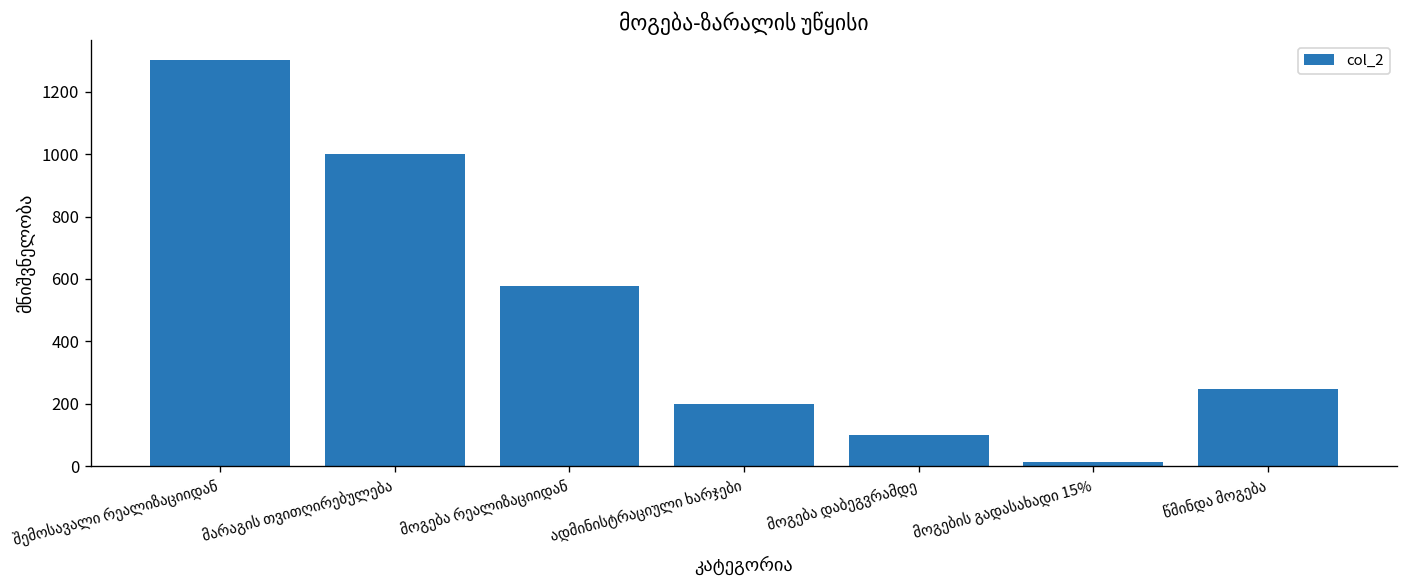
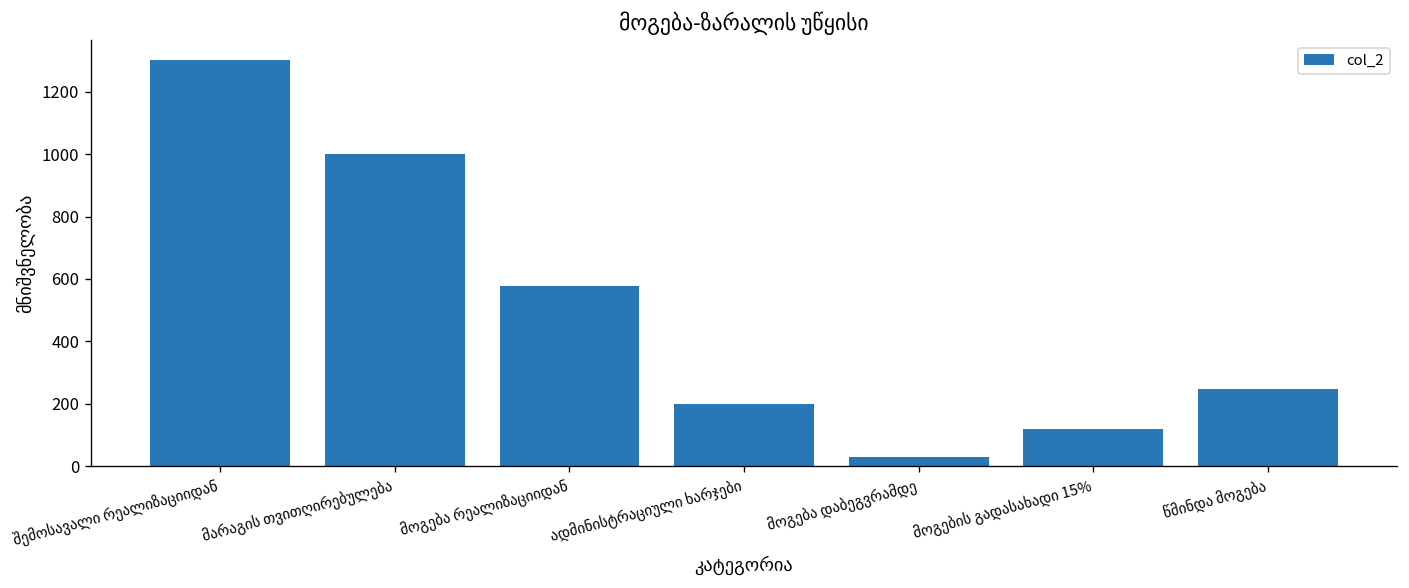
  {
    "შემოსავალი რეალიზაციიდან": 1300,
    "მარაგის თვითღირებულება": 1000,
    "მოგება რეალიზაციიდან": 580,
    "ადმინისტრაციული ხარჯები": 200,
-   "მოგება დაბეგვრამდე": 100,
-   "მოგების გადასახადი 15%": 20,
+   "მოგება დაბეგვრამდე": 30,
+   "მოგების გადასახადი 15%": 120,
    "წმინდა მოგება": 250
  }
